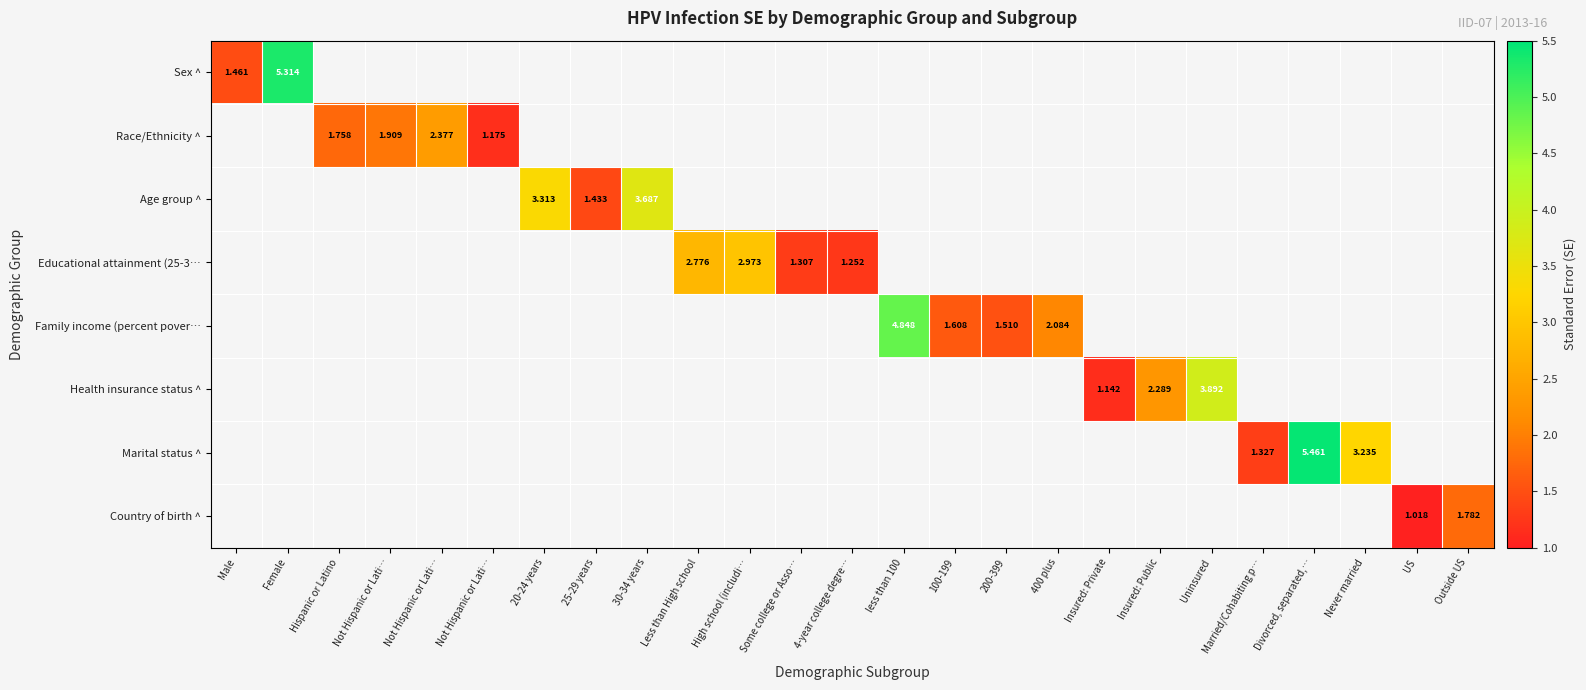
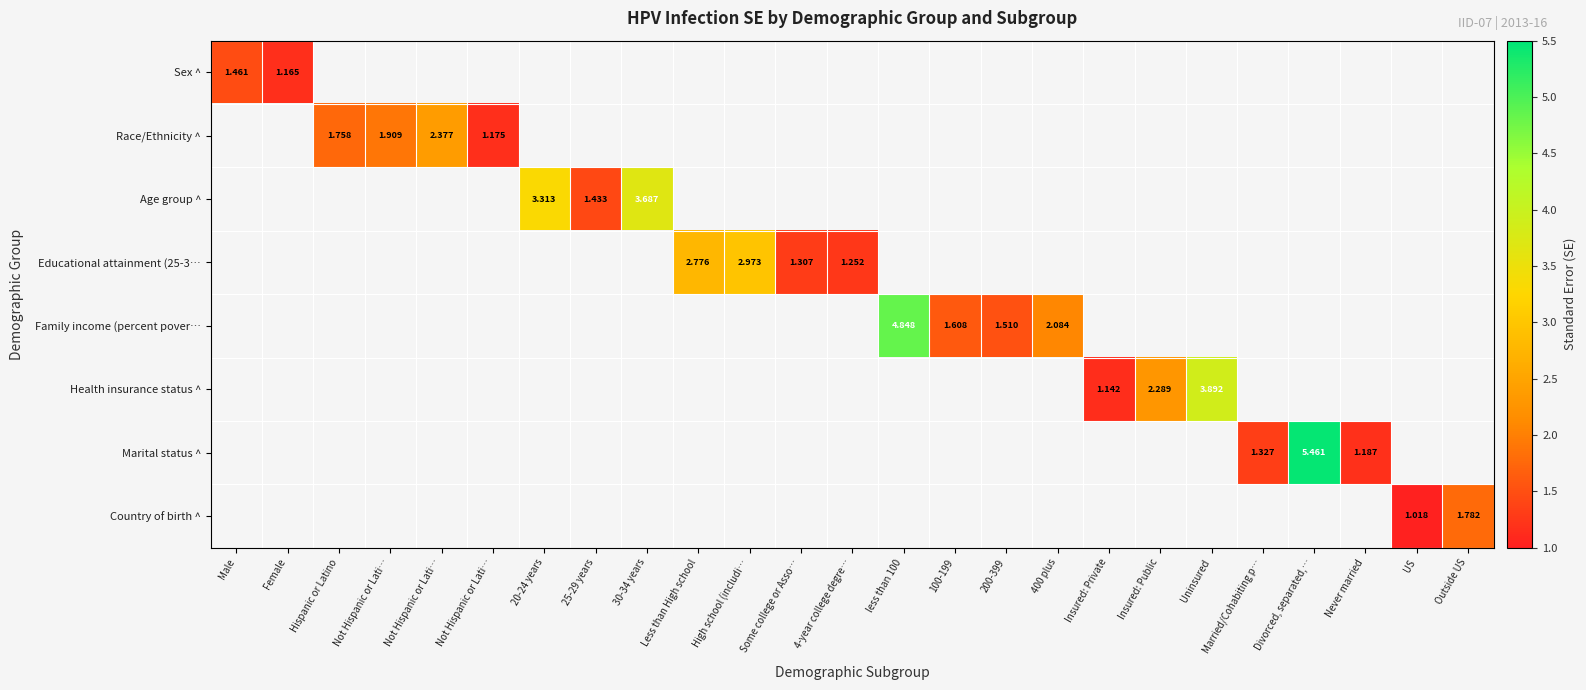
  {
    "Sex ^": {
      "Male": 1.461,
-     "Female": 5.314
+     "Female": 1.165
    },
    "Race/Ethnicity ^": {
      "Hispanic or Latino": 1.758
    },
    "Age group ^": {
      "20-24 years": 3.313,
      "25-29 years": 1.433,
      "30-34 years": 3.687
    },
    "Educational attainment (25-3…": {
      "Less than High school": 2.776,
      "High school (includi…": 2.973,
      "Some college or Asso…": 1.307,
      "4-year college degre…": 1.252
    },
    "Family income (percent pover…": {
      "less than 100": 4.848,
      "100-199": 1.608,
      "200-399": 1.510,
      "400 plus": 2.084
    },
    "Health insurance status ^": {
      "Insured: Private": 1.142,
      "Insured: Public": 2.289,
      "Uninsured": 3.892
    },
    "Marital status ^": {
      "Married/Cohabiting p…": 1.327,
      "Divorced, separated,…": 5.461,
-     "Never married": 3.235
+     "Never married": 1.187
    },
    "Country of birth ^": {
      "US": 1.018,
      "Outside US": 1.782
    }
  }
